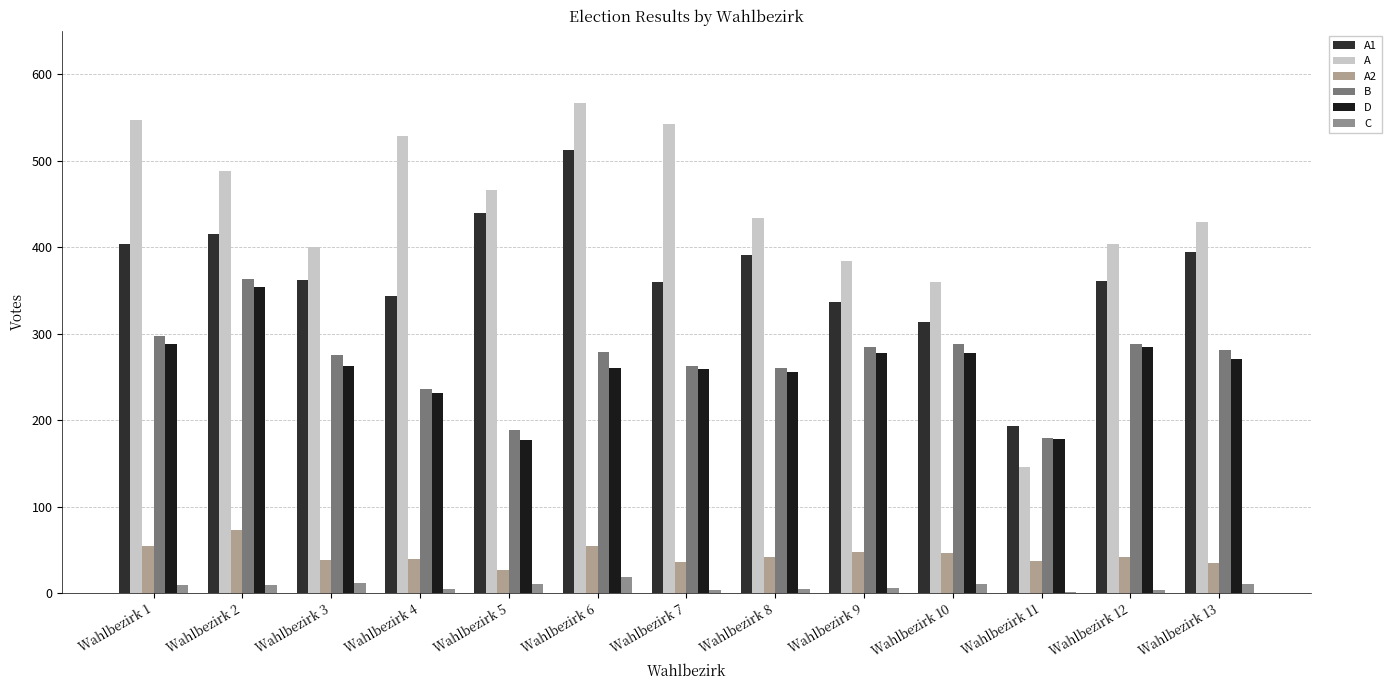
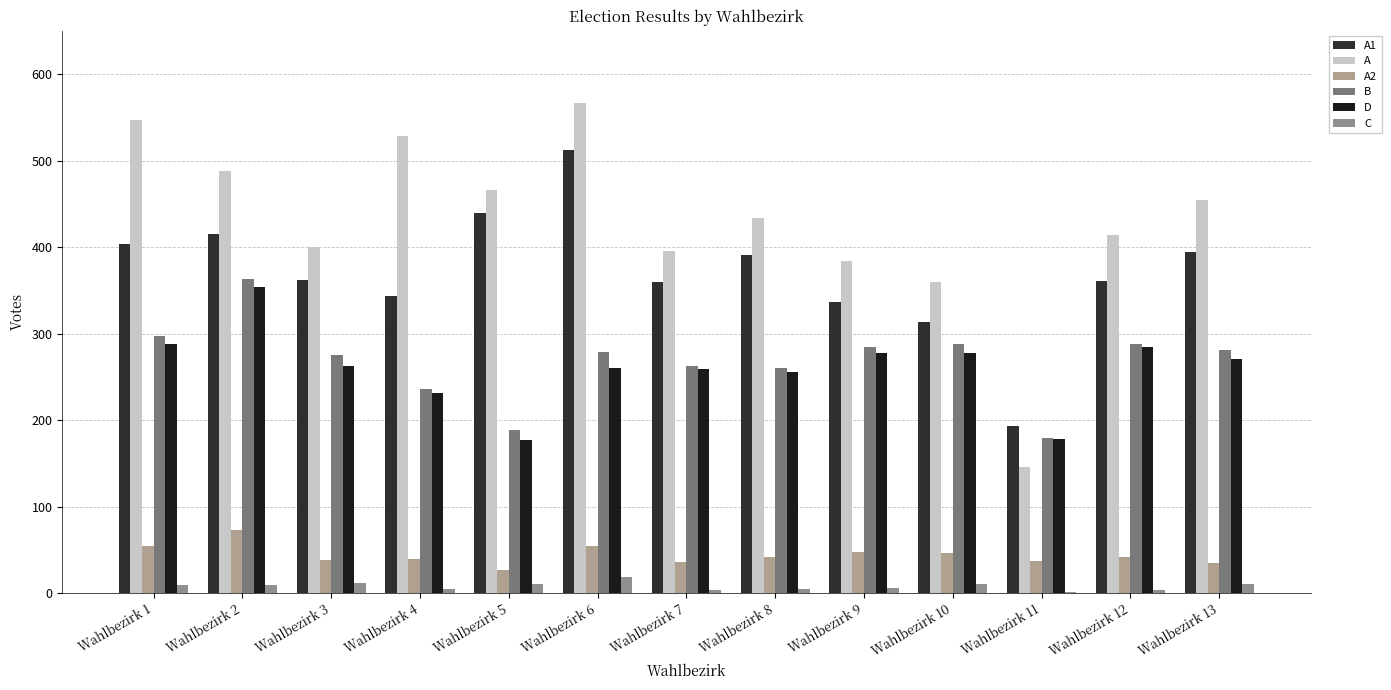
  {
    "A": {
      "Wahlbezirk 1": 550,
      "Wahlbezirk 2": 490,
      "Wahlbezirk 3": 400,
      "Wahlbezirk 4": 530,
      "Wahlbezirk 5": 470,
      "Wahlbezirk 6": 570,
-     "Wahlbezirk 7": 540,
+     "Wahlbezirk 7": 400,
      "Wahlbezirk 8": 430,
      "Wahlbezirk 9": 380,
      "Wahlbezirk 10": 360,
      "Wahlbezirk 11": 150,
-     "Wahlbezirk 12": 400,
-     "Wahlbezirk 13": 430
+     "Wahlbezirk 12": 410,
+     "Wahlbezirk 13": 450
    }
  }
